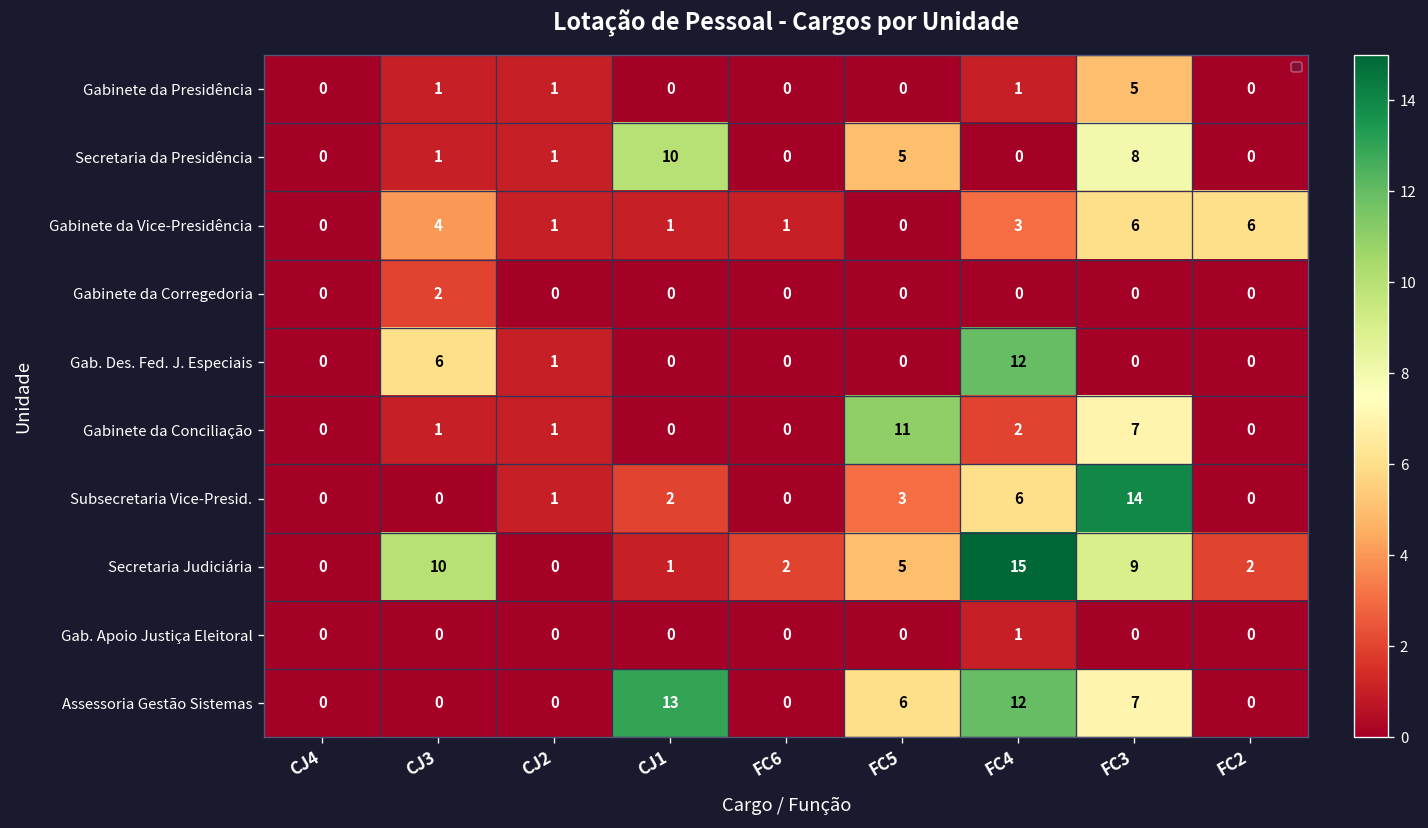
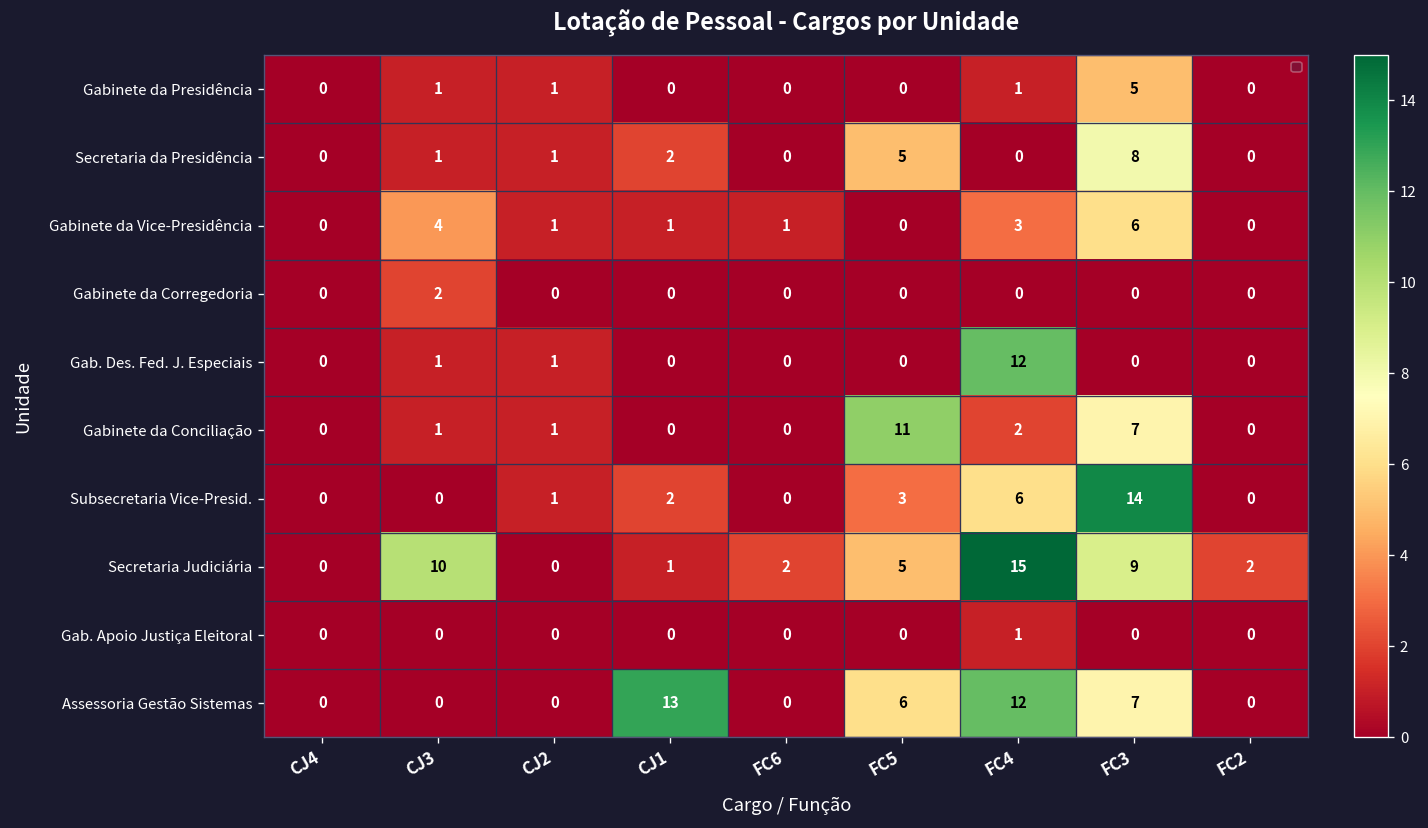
  {
    "Gabinete da Presidência": {
      "CJ4": 0,
      "CJ3": 1,
      "CJ2": 1,
      "CJ1": 0,
      "FC6": 0,
      "FC5": 0,
      "FC4": 1,
      "FC3": 5,
      "FC2": 0
    },
    "Secretaria da Presidência": {
      "CJ4": 0,
      "CJ3": 1,
      "CJ2": 1,
-     "CJ1": 10,
+     "CJ1": 2,
      "FC6": 0,
      "FC5": 5,
      "FC4": 0,
      "FC3": 8,
      "FC2": 0
    },
    "Gabinete da Vice-Presidência": {
      "CJ4": 0,
      "CJ3": 4,
      "CJ2": 1,
      "CJ1": 1,
      "FC6": 1,
      "FC5": 0,
      "FC4": 3,
      "FC3": 6,
-     "FC2": 6
+     "FC2": 0
    },
    "Gabinete da Corregedoria": {
      "CJ4": 0,
      "CJ3": 2,
      "CJ2": 0,
      "CJ1": 0,
      "FC6": 0,
      "FC5": 0,
      "FC4": 0,
      "FC3": 0,
      "FC2": 0
    },
    "Gab. Des. Fed. J. Especiais": {
      "CJ4": 0,
-     "CJ3": 6,
+     "CJ3": 1,
      "CJ2": 1,
      "CJ1": 0,
      "FC6": 0,
      "FC5": 0,
      "FC4": 12,
      "FC3": 0,
      "FC2": 0
    },
    "Gabinete da Conciliação": {
      "CJ4": 0,
      "CJ3": 1,
      "CJ2": 1,
      "CJ1": 0,
      "FC6": 0,
      "FC5": 11,
      "FC4": 2,
      "FC3": 7,
      "FC2": 0
    },
    "Subsecretaria Vice-Presid.": {
      "CJ4": 0,
      "CJ3": 0,
      "CJ2": 1,
      "CJ1": 2,
      "FC6": 0,
      "FC5": 3,
      "FC4": 6,
      "FC3": 14,
      "FC2": 0
    },
    "Secretaria Judiciária": {
      "CJ4": 0,
      "CJ3": 10,
      "CJ2": 0,
      "CJ1": 1,
      "FC6": 2,
      "FC5": 5,
      "FC4": 15,
      "FC3": 9,
      "FC2": 2
    },
    "Gab. Apoio Justiça Eleitoral": {
      "CJ4": 0,
      "CJ3": 0,
      "CJ2": 0,
      "CJ1": 0,
      "FC6": 0,
      "FC5": 0,
      "FC4": 1,
      "FC3": 0,
      "FC2": 0
    },
    "Assessoria Gestão Sistemas": {
      "CJ4": 0,
      "CJ3": 0,
      "CJ2": 0,
      "CJ1": 13,
      "FC6": 0,
      "FC5": 6,
      "FC4": 12,
      "FC3": 7,
      "FC2": 0
    }
  }
